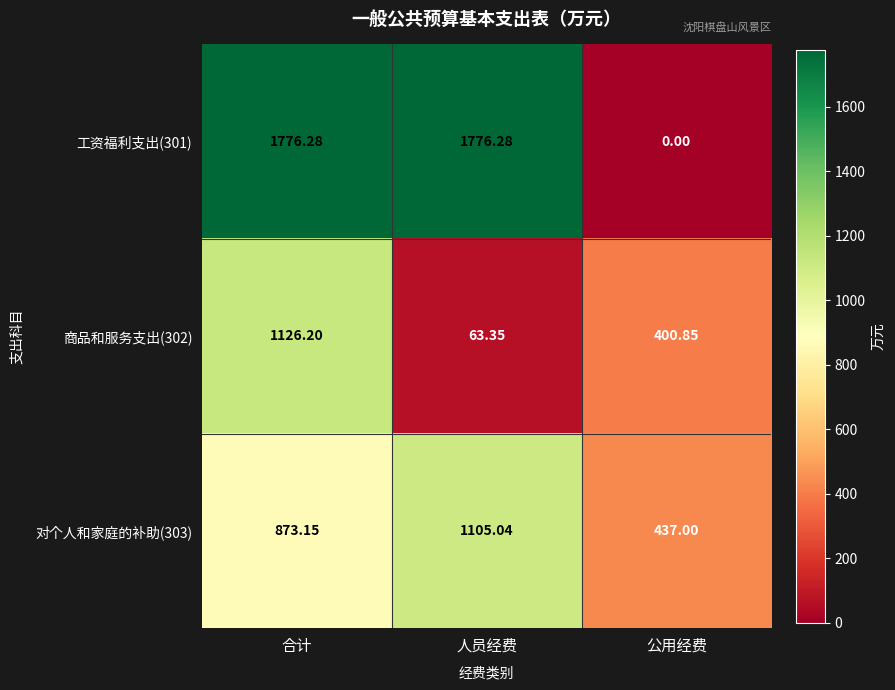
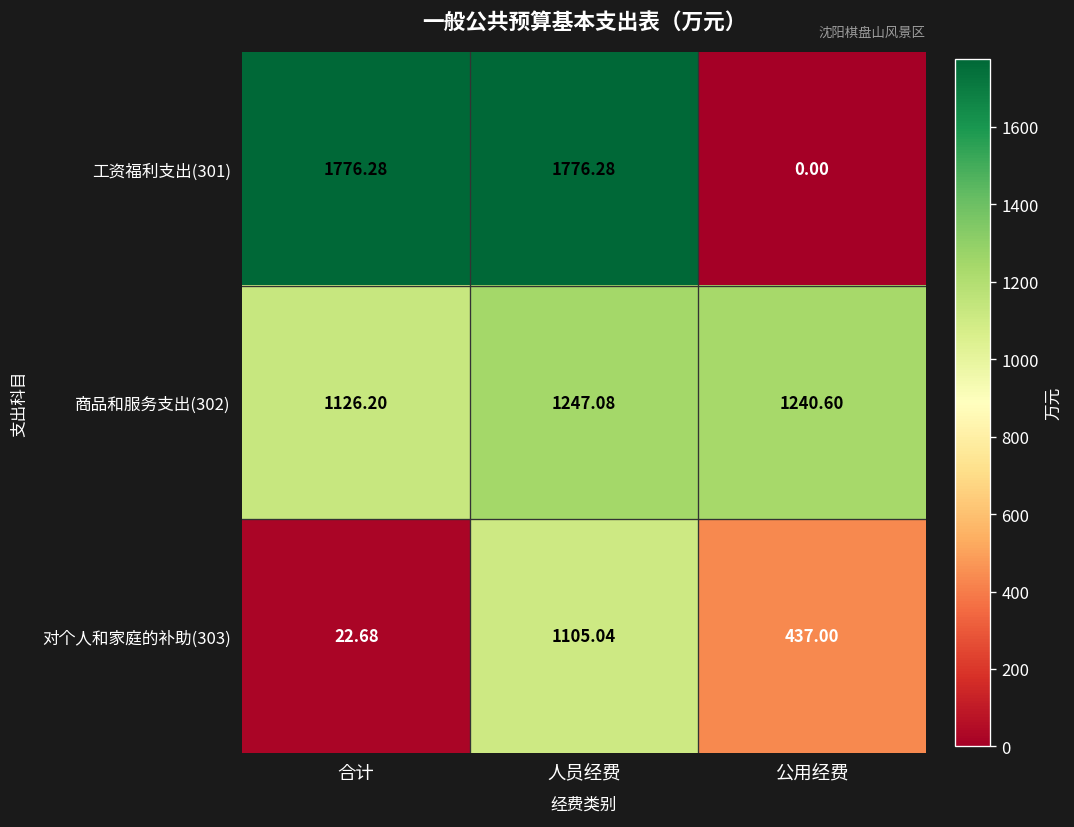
  {
    "工资福利支出(301)": {
      "合计": 1776.28,
      "人员经费": 1776.28,
      "公用经费": 0.00
    },
    "商品和服务支出(302)": {
      "合计": 1126.20,
-     "人员经费": 63.35,
-     "公用经费": 400.85
+     "人员经费": 1247.08,
+     "公用经费": 1240.60
    },
    "对个人和家庭的补助(303)": {
-     "合计": 873.15,
+     "合计": 22.68,
      "人员经费": 1105.04,
      "公用经费": 437.00
    }
  }
